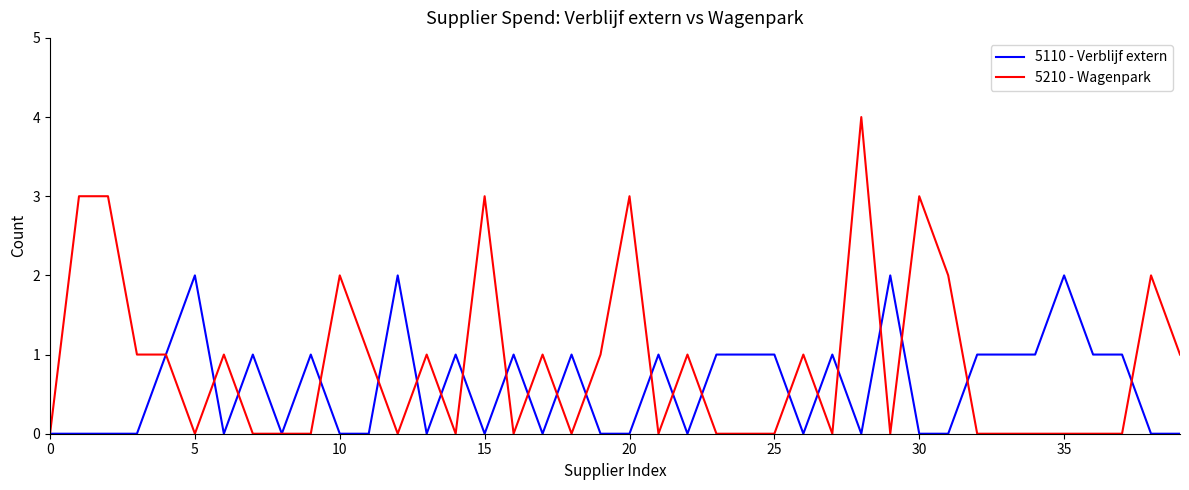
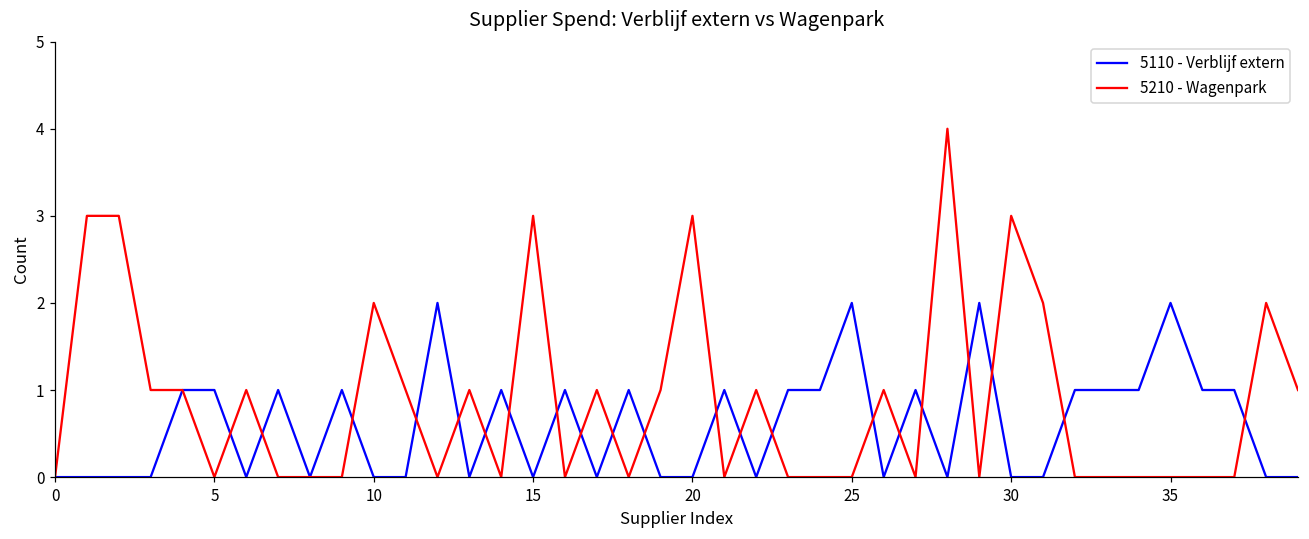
  {
    "5110 - Verblijf extern": {
-     "5": 2,
+     "5": 1,
      "10": 0,
      "15": 0,
      "20": 0,
-     "25": 1,
+     "25": 2,
      "30": 0,
      "35": 2
    },
    "5210 - Wagenpark": {
      "5": 0,
      "10": 2,
      "15": 3,
      "20": 3,
      "25": 0,
      "30": 3,
      "35": 0
    }
  }
